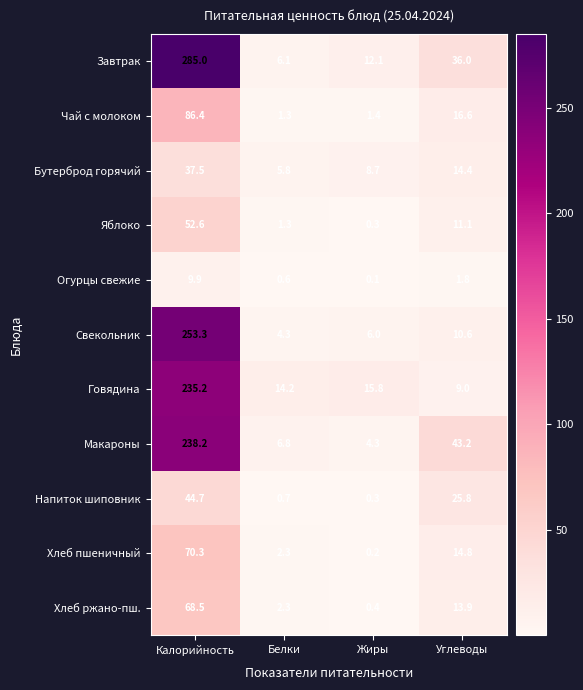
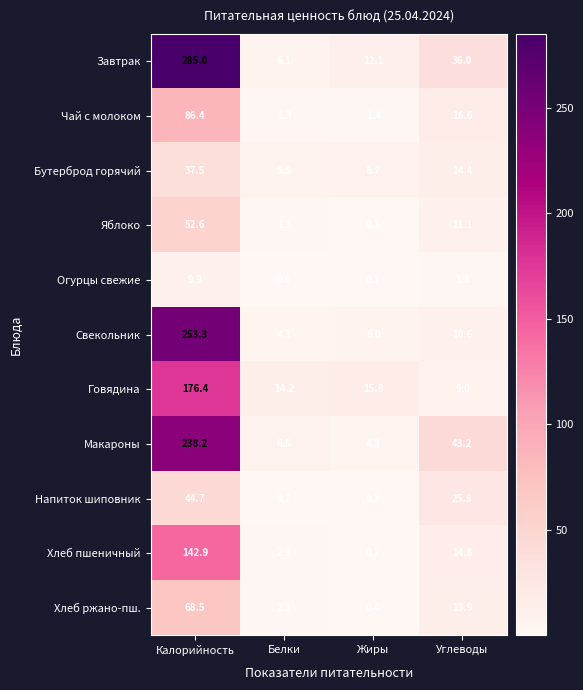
  {
    "Завтрак": {
      "Калорийность": 285.0
    },
    "Чай с молоком": {
      "Калорийность": 86.4
    },
    "Яблоко": {
      "Калорийность": 52.6
    },
    "Свекольник": {
      "Калорийность": 253.3
    },
    "Говядина": {
-     "Калорийность": 235.2
+     "Калорийность": 176.4
    },
    "Макароны": {
      "Калорийность": 238.2
    },
    "Хлеб пшеничный": {
-     "Калорийность": 70.3
+     "Калорийность": 142.9
    },
    "Хлеб ржано-пш.": {
      "Калорийность": 68.5
    }
  }
